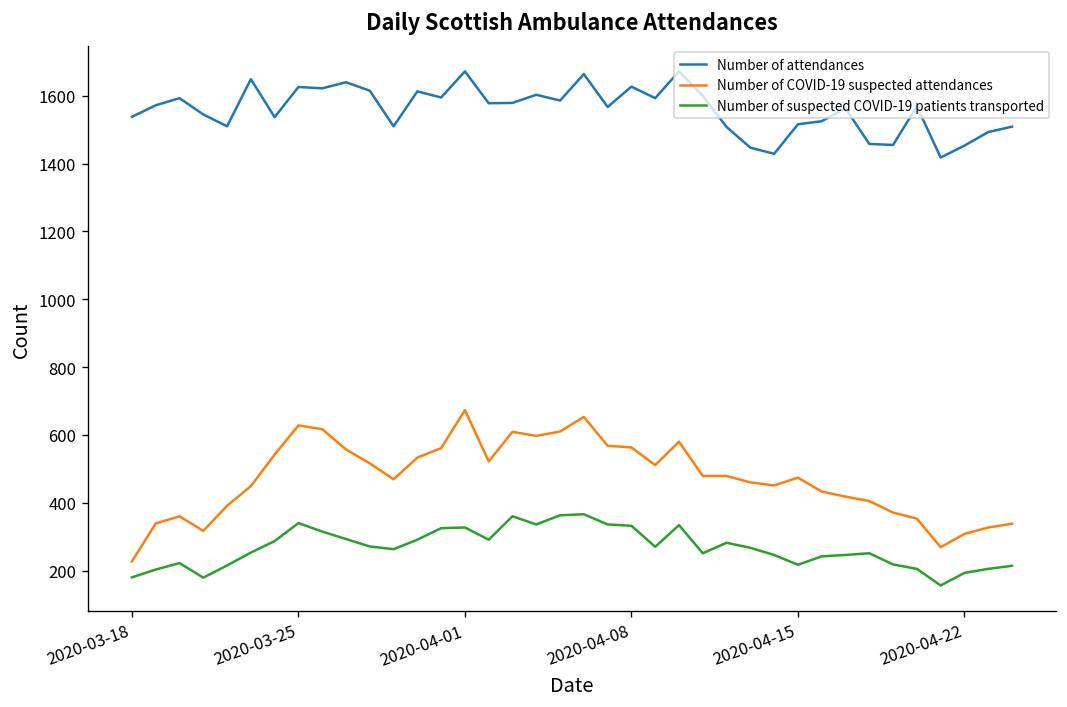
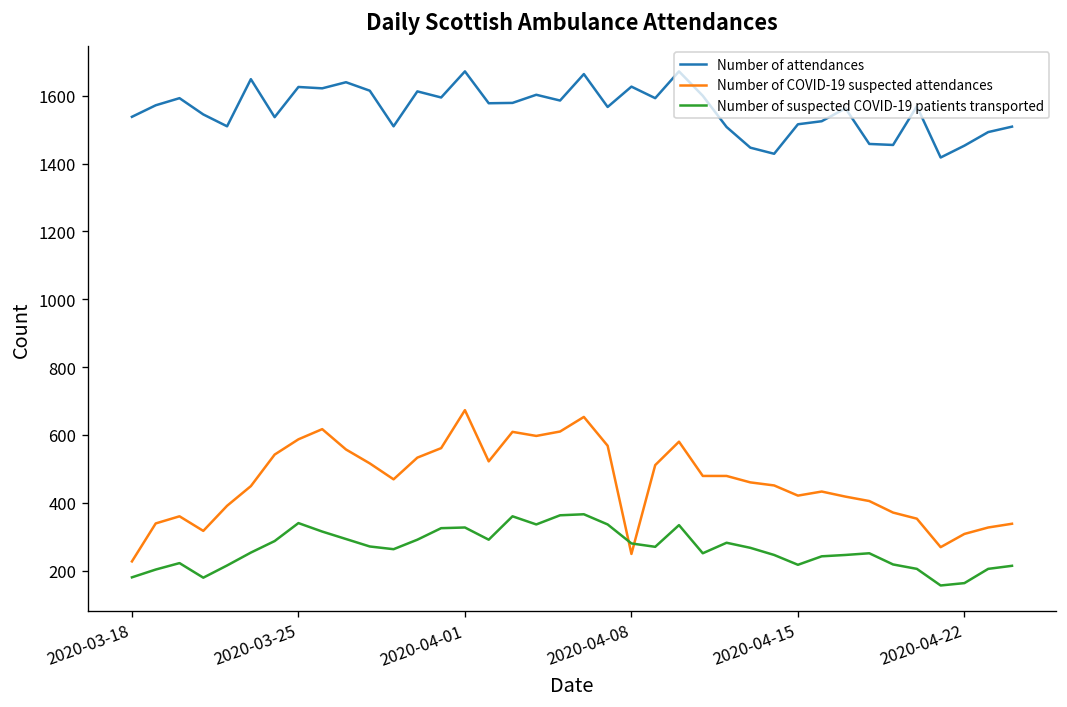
  {
    "Number of attendances": {
      "2020-03-18": 1540,
      "2020-03-25": 1630,
      "2020-04-01": 1670,
      "2020-04-08": 1630,
      "2020-04-15": 1520,
      "2020-04-22": 1450
    },
    "Number of COVID-19 suspected attendances": {
      "2020-03-18": 230,
-     "2020-03-25": 630,
+     "2020-03-25": 590,
      "2020-04-01": 670,
-     "2020-04-08": 560,
-     "2020-04-15": 470,
+     "2020-04-08": 250,
+     "2020-04-15": 420,
      "2020-04-22": 310
    },
    "Number of suspected COVID-19 patients transported": {
      "2020-03-18": 180,
      "2020-03-25": 340,
      "2020-04-01": 330,
-     "2020-04-08": 330,
+     "2020-04-08": 280,
      "2020-04-15": 220,
-     "2020-04-22": 190
+     "2020-04-22": 160
    }
  }
